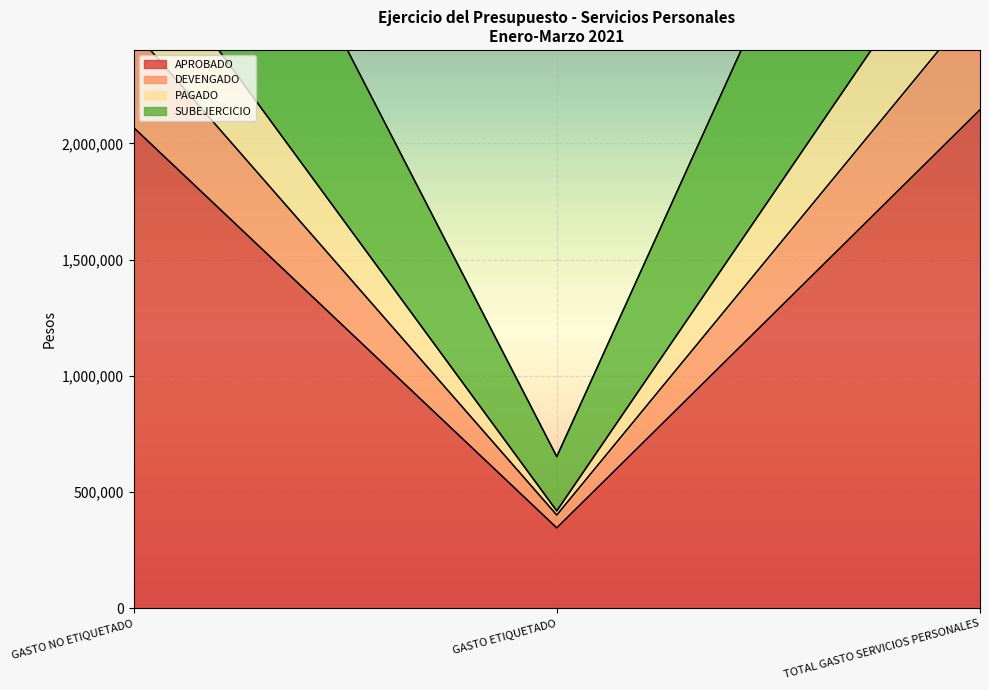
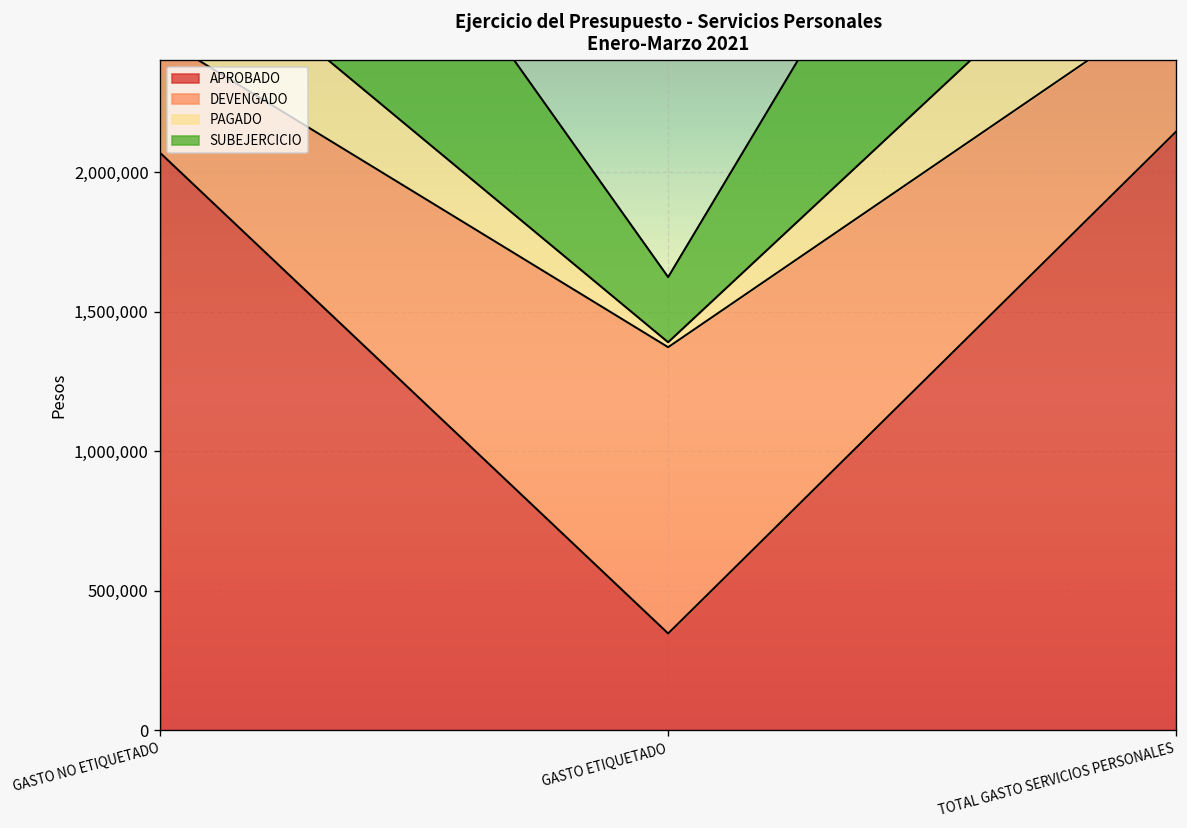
  {
    "APROBADO": {
      "GASTO NO ETIQUETADO": "2,070,000",
      "GASTO ETIQUETADO": "350,000",
      "TOTAL GASTO SERVICIOS PERSONALES": "2,140,000"
    },
    "DEVENGADO": {
-     "GASTO ETIQUETADO": "60,000"
+     "GASTO ETIQUETADO": "1,030,000"
    },
    "PAGADO": {
      "GASTO ETIQUETADO": "20,000"
    },
    "SUBEJERCICIO": {
      "GASTO ETIQUETADO": "230,000"
    }
  }
